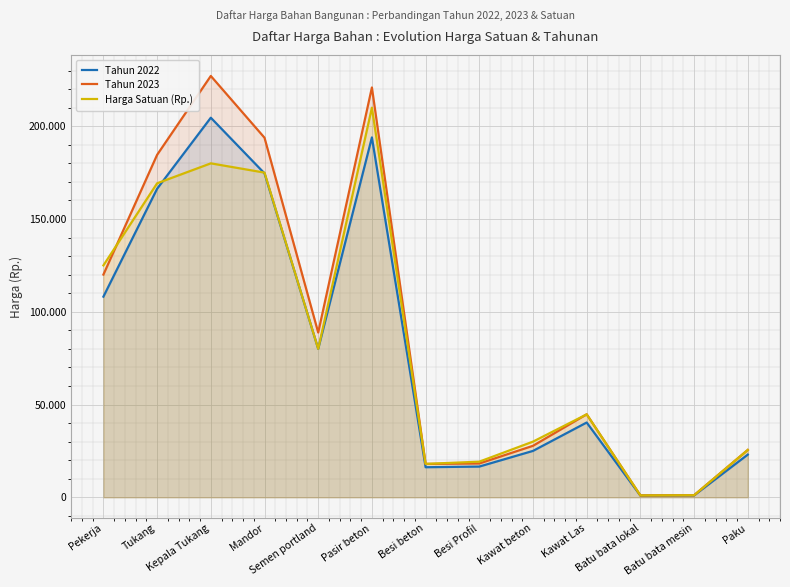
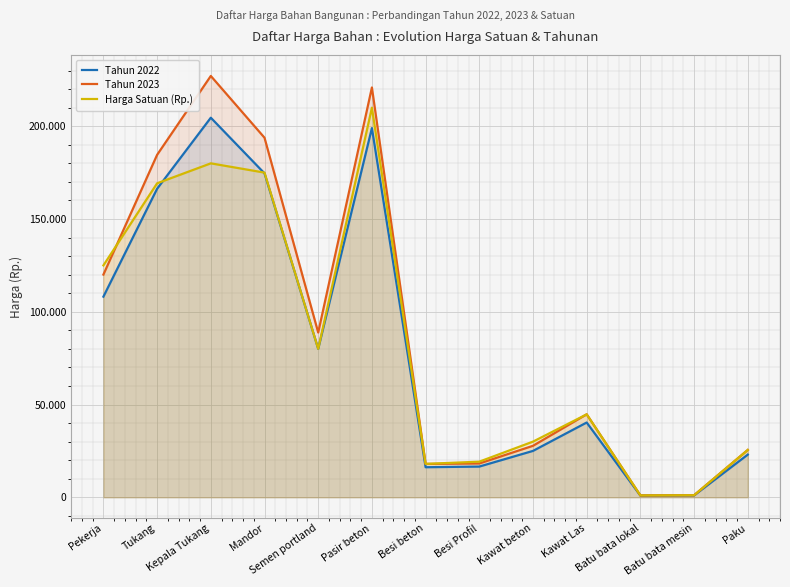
  {
    "Tahun 2022": {
      "Pekerja": 108,
      "Tukang": 166,
      "Kepala Tukang": 205,
-     "Pasir beton": 194,
+     "Pasir beton": 199,
      "Besi beton": 16,
      "Besi Profil": 17,
      "Kawat beton": 25,
      "Kawat Las": 40,
      "Paku": 23
    },
    "Tahun 2023": {
      "Pekerja": 120,
      "Tukang": 185,
      "Kepala Tukang": 227,
      "Mandor": 194,
      "Semen portland": 89,
      "Pasir beton": 221,
      "Kawat beton": 28
    },
    "Harga Satuan (Rp.)": {
      "Pekerja": 125,
      "Tukang": 169,
      "Kepala Tukang": 180,
      "Pasir beton": 210,
      "Kawat beton": 30
    }
  }
